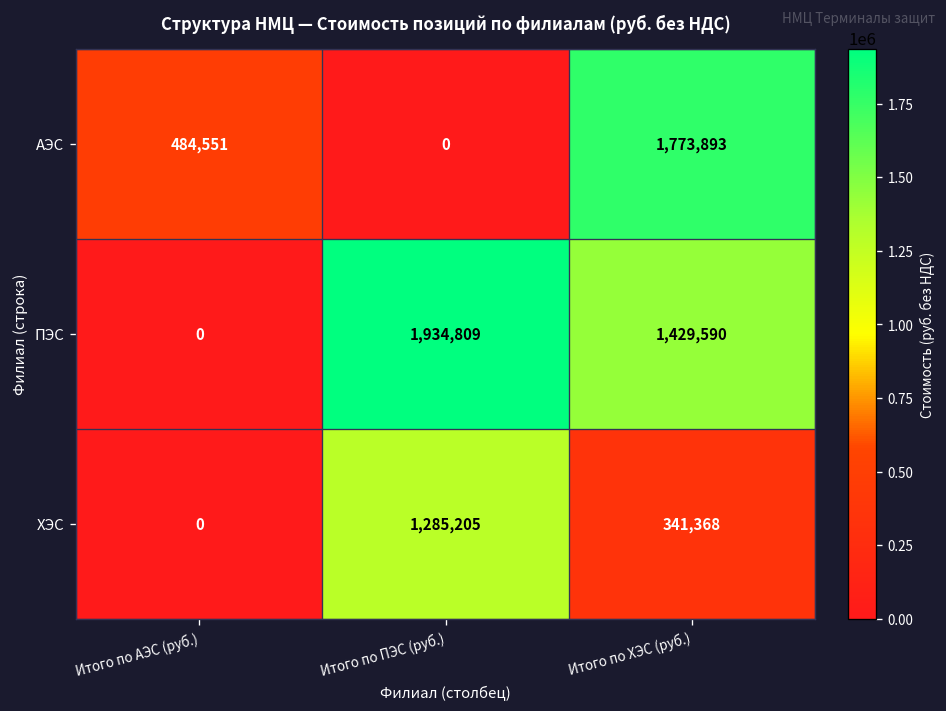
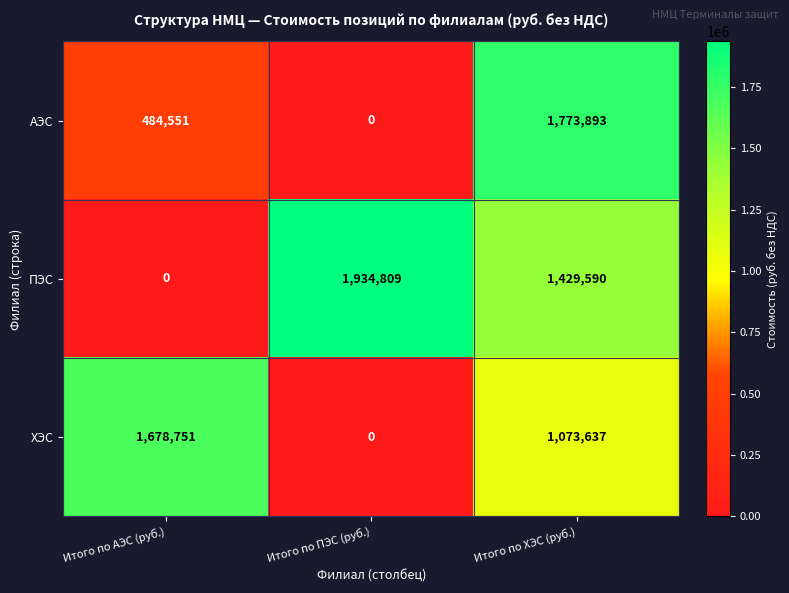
  {
    "АЭС": {
      "Итого по АЭС (руб.)": "484,551",
      "Итого по ПЭС (руб.)": "0",
      "Итого по ХЭС (руб.)": "1,773,893"
    },
    "ПЭС": {
      "Итого по АЭС (руб.)": "0",
      "Итого по ПЭС (руб.)": "1,934,809",
      "Итого по ХЭС (руб.)": "1,429,590"
    },
    "ХЭС": {
-     "Итого по АЭС (руб.)": "0",
-     "Итого по ПЭС (руб.)": "1,285,205",
-     "Итого по ХЭС (руб.)": "341,368"
+     "Итого по АЭС (руб.)": "1,678,751",
+     "Итого по ПЭС (руб.)": "0",
+     "Итого по ХЭС (руб.)": "1,073,637"
    }
  }
